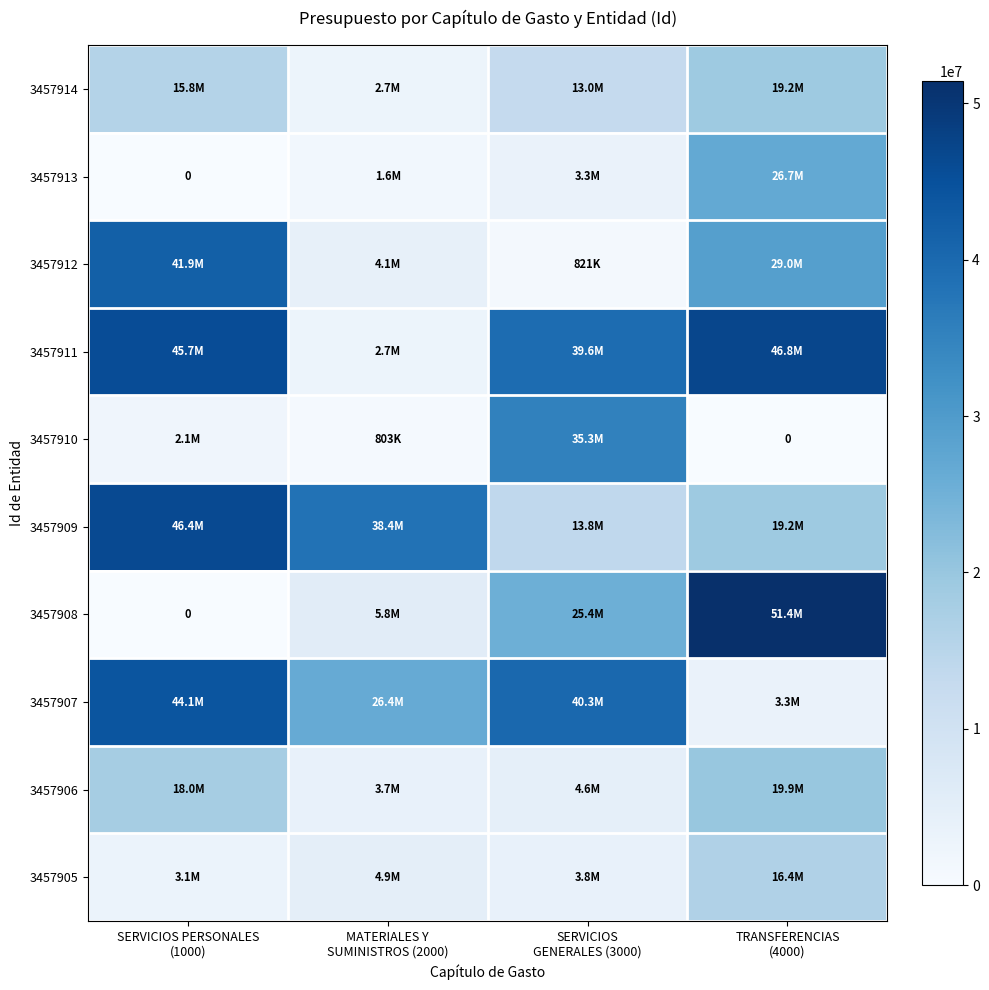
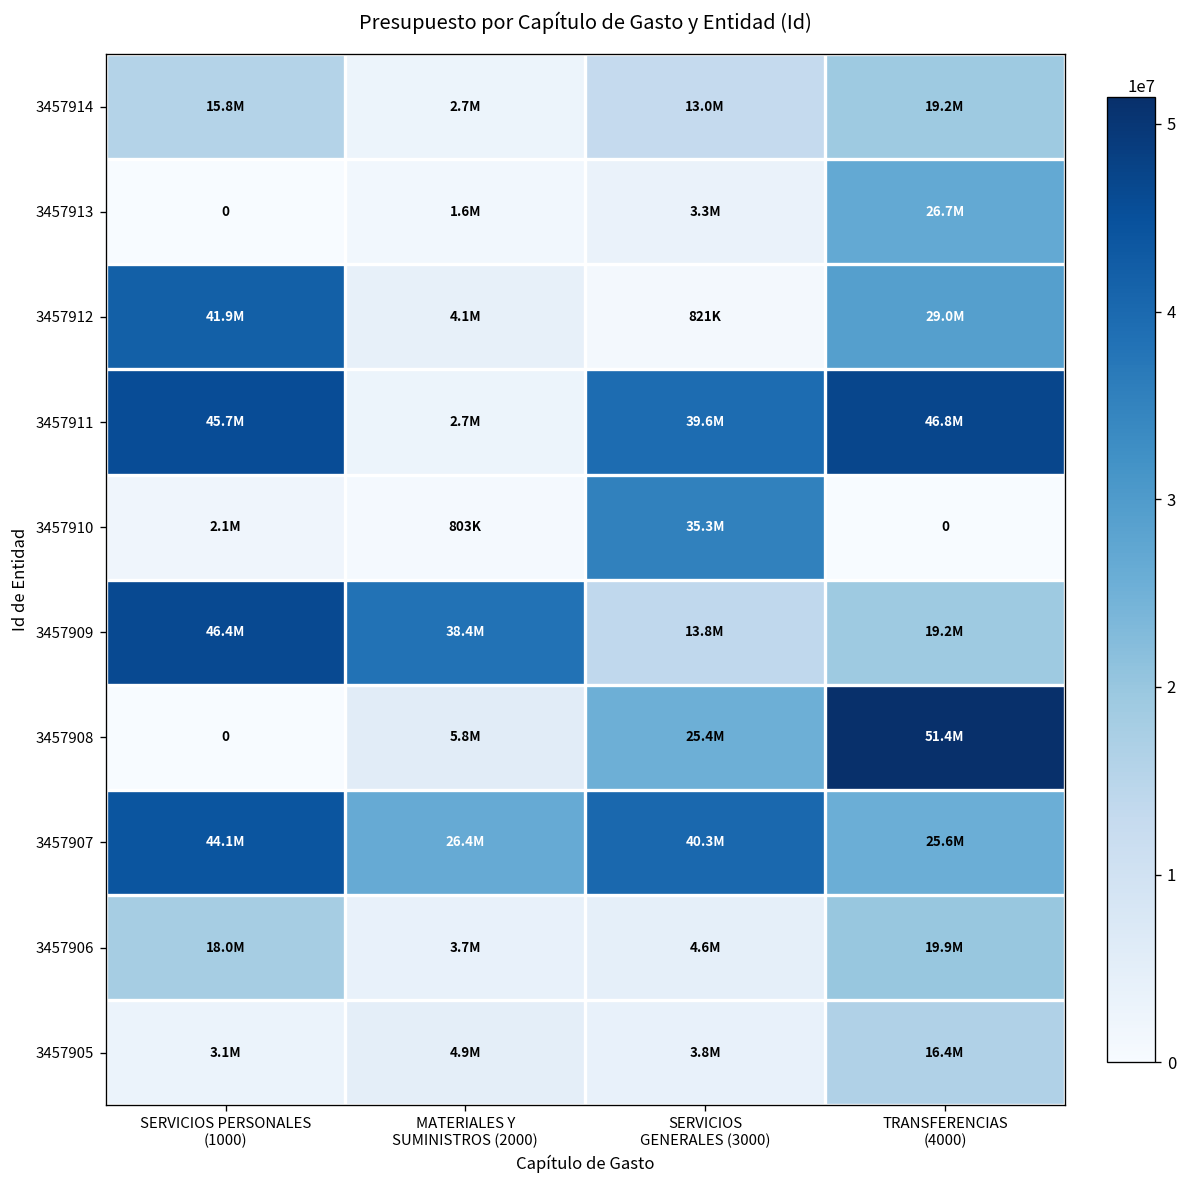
  {
    "3457914": {
      "SERVICIOS PERSONALES (1000)": "15.8M",
      "MATERIALES Y SUMINISTROS (2000)": "2.7M",
      "SERVICIOS GENERALES (3000)": "13.0M",
      "TRANSFERENCIAS (4000)": "19.2M"
    },
    "3457913": {
      "SERVICIOS PERSONALES (1000)": "0",
      "MATERIALES Y SUMINISTROS (2000)": "1.6M",
      "SERVICIOS GENERALES (3000)": "3.3M",
      "TRANSFERENCIAS (4000)": "26.7M"
    },
    "3457912": {
      "SERVICIOS PERSONALES (1000)": "41.9M",
      "MATERIALES Y SUMINISTROS (2000)": "4.1M",
      "SERVICIOS GENERALES (3000)": "821K",
      "TRANSFERENCIAS (4000)": "29.0M"
    },
    "3457911": {
      "SERVICIOS PERSONALES (1000)": "45.7M",
      "MATERIALES Y SUMINISTROS (2000)": "2.7M",
      "SERVICIOS GENERALES (3000)": "39.6M",
      "TRANSFERENCIAS (4000)": "46.8M"
    },
    "3457910": {
      "SERVICIOS PERSONALES (1000)": "2.1M",
      "MATERIALES Y SUMINISTROS (2000)": "803K",
      "SERVICIOS GENERALES (3000)": "35.3M",
      "TRANSFERENCIAS (4000)": "0"
    },
    "3457909": {
      "SERVICIOS PERSONALES (1000)": "46.4M",
      "MATERIALES Y SUMINISTROS (2000)": "38.4M",
      "SERVICIOS GENERALES (3000)": "13.8M",
      "TRANSFERENCIAS (4000)": "19.2M"
    },
    "3457908": {
      "SERVICIOS PERSONALES (1000)": "0",
      "MATERIALES Y SUMINISTROS (2000)": "5.8M",
      "SERVICIOS GENERALES (3000)": "25.4M",
      "TRANSFERENCIAS (4000)": "51.4M"
    },
    "3457907": {
      "SERVICIOS PERSONALES (1000)": "44.1M",
      "MATERIALES Y SUMINISTROS (2000)": "26.4M",
      "SERVICIOS GENERALES (3000)": "40.3M",
-     "TRANSFERENCIAS (4000)": "3.3M"
+     "TRANSFERENCIAS (4000)": "25.6M"
    },
    "3457906": {
      "SERVICIOS PERSONALES (1000)": "18.0M",
      "MATERIALES Y SUMINISTROS (2000)": "3.7M",
      "SERVICIOS GENERALES (3000)": "4.6M",
      "TRANSFERENCIAS (4000)": "19.9M"
    },
    "3457905": {
      "SERVICIOS PERSONALES (1000)": "3.1M",
      "MATERIALES Y SUMINISTROS (2000)": "4.9M",
      "SERVICIOS GENERALES (3000)": "3.8M",
      "TRANSFERENCIAS (4000)": "16.4M"
    }
  }
